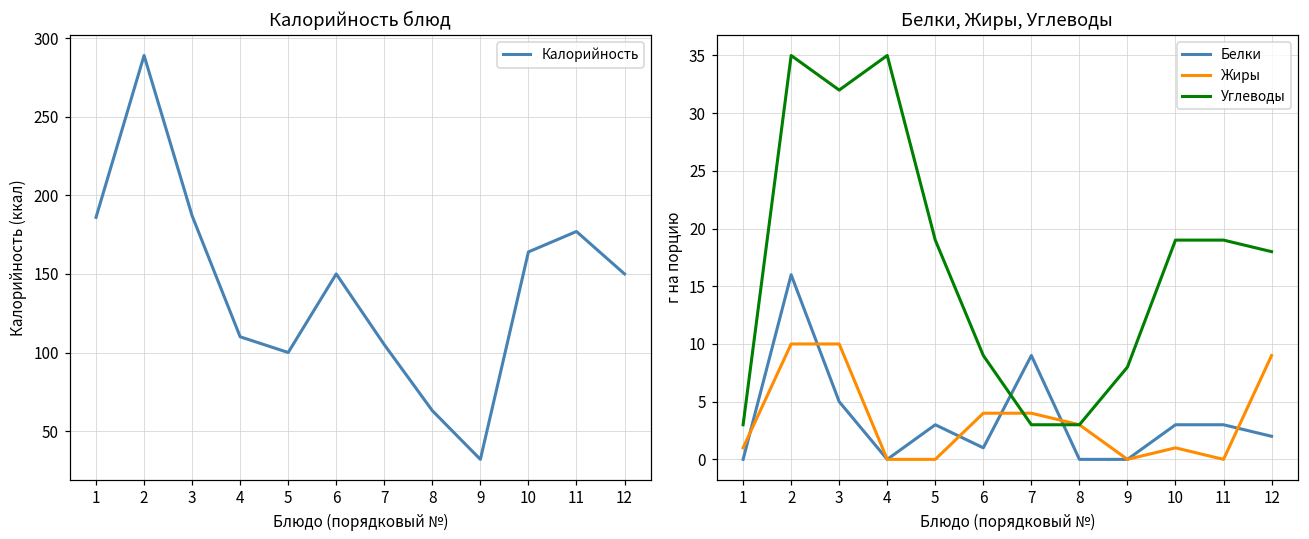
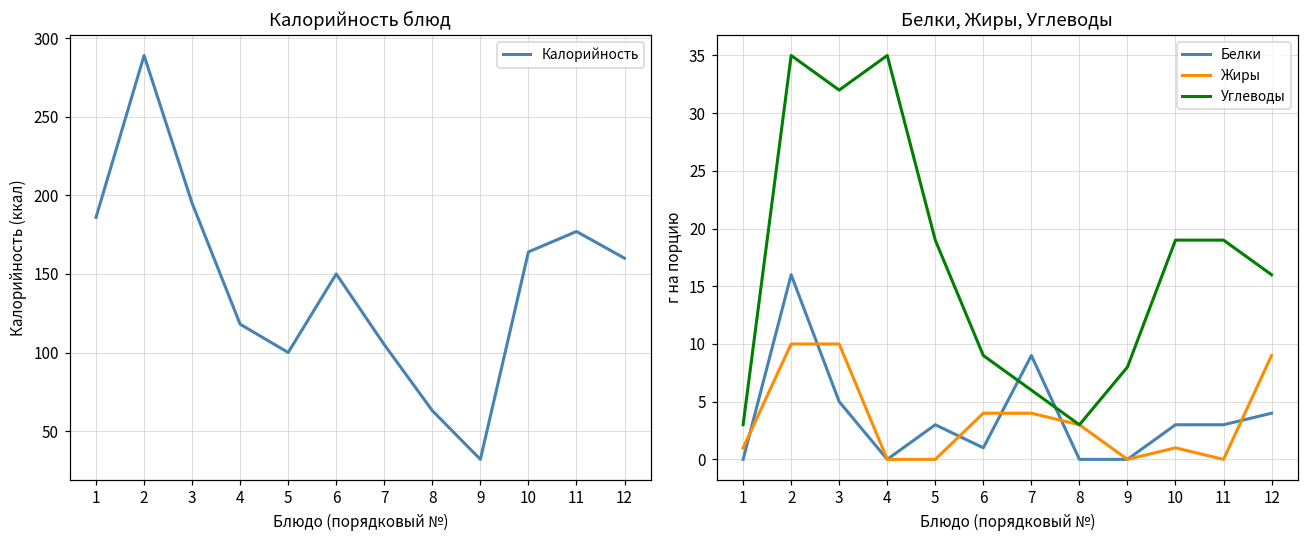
  {
    "Калорийность блюд": {
      "1": 186,
      "2": 289,
-     "3": 187,
-     "4": 110,
+     "3": 195,
+     "4": 118,
      "5": 100,
      "6": 150,
      "7": 105,
      "8": 63,
      "9": 32,
      "10": 164,
      "11": 177,
-     "12": 150
+     "12": 160
    },
    "Белки, Жиры, Углеводы": {
      "Белки": {
        "1": 0,
        "2": 16,
        "3": 5,
        "5": 3,
        "6": 1,
        "7": 9,
        "8": 0,
        "10": 3,
        "11": 3,
-       "12": 2
+       "12": 4
      },
      "Жиры": {
        "1": 1,
        "2": 10,
        "3": 10,
        "5": 0,
        "6": 4,
        "7": 4,
        "10": 1,
        "11": 0,
        "12": 9
      },
      "Углеводы": {
        "1": 3,
        "2": 35,
        "3": 32,
        "4": 35,
        "5": 19,
        "6": 9,
-       "7": 3,
+       "7": 6,
        "9": 8,
        "10": 19,
        "11": 19,
-       "12": 18
+       "12": 16
      }
    }
  }
